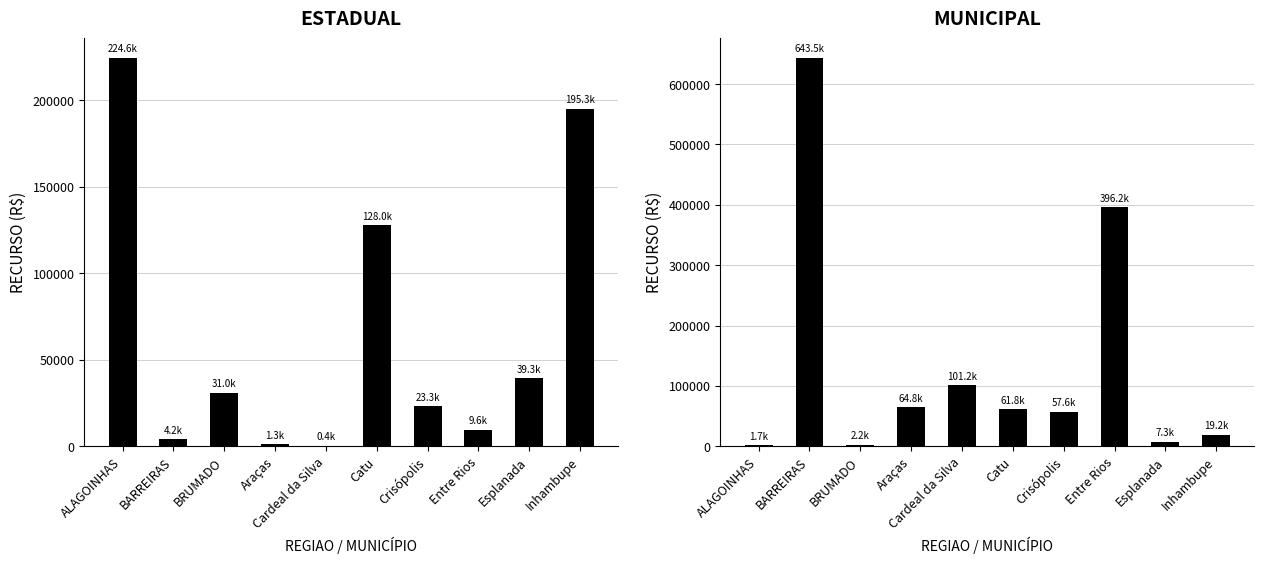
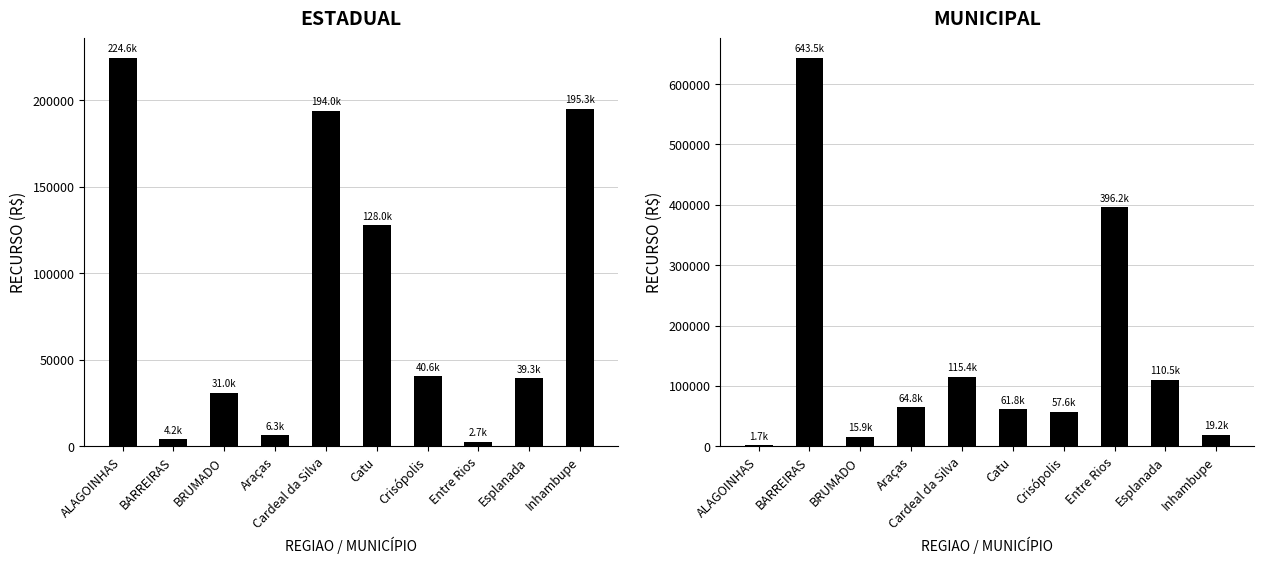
  {
    "ESTADUAL": {
      "ALAGOINHAS": "224.6k",
      "BARREIRAS": "4.2k",
      "BRUMADO": "31.0k",
-     "Araças": "1.3k",
-     "Cardeal da Silva": "0.4k",
+     "Araças": "6.3k",
+     "Cardeal da Silva": "194.0k",
      "Catu": "128.0k",
-     "Crisópolis": "23.3k",
-     "Entre Rios": "9.6k",
+     "Crisópolis": "40.6k",
+     "Entre Rios": "2.7k",
      "Esplanada": "39.3k",
      "Inhambupe": "195.3k"
    },
    "MUNICIPAL": {
      "ALAGOINHAS": "1.7k",
      "BARREIRAS": "643.5k",
-     "BRUMADO": "2.2k",
+     "BRUMADO": "15.9k",
      "Araças": "64.8k",
-     "Cardeal da Silva": "101.2k",
+     "Cardeal da Silva": "115.4k",
      "Catu": "61.8k",
      "Crisópolis": "57.6k",
      "Entre Rios": "396.2k",
-     "Esplanada": "7.3k",
+     "Esplanada": "110.5k",
      "Inhambupe": "19.2k"
    }
  }
